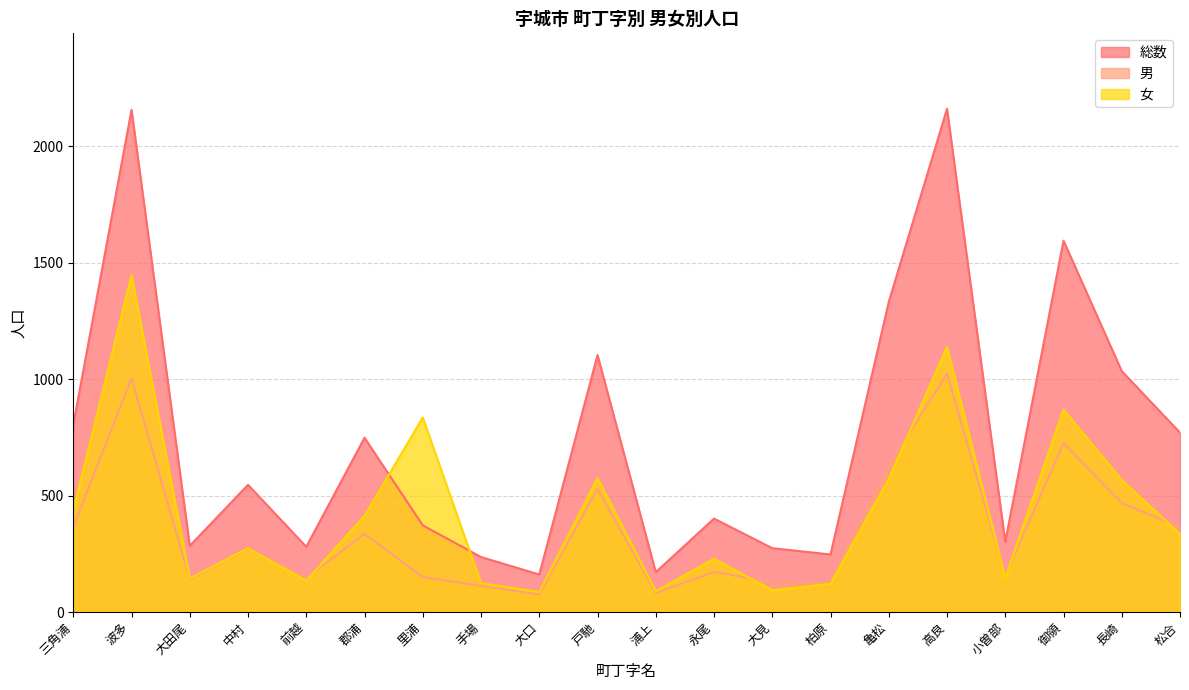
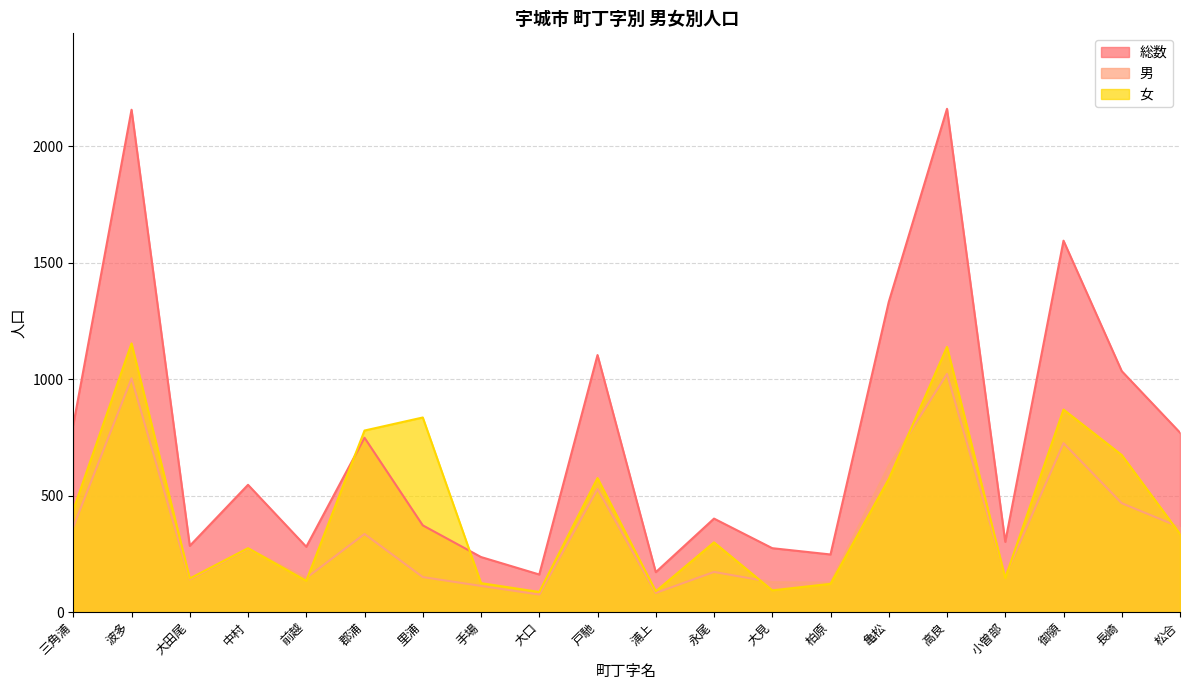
  {
    "女": {
      "三角浦": 440,
-     "波多": 1450,
+     "波多": 1150,
      "前越": 130,
-     "郡浦": 410,
+     "郡浦": 780,
      "里浦": 840,
      "手場": 120,
      "戸馳": 580,
-     "永尾": 230,
+     "永尾": 300,
      "大見": 90,
      "亀松": 570,
      "高良": 1140,
      "御領": 870,
-     "長崎": 570,
+     "長崎": 670,
      "松合": 340
    }
  }
